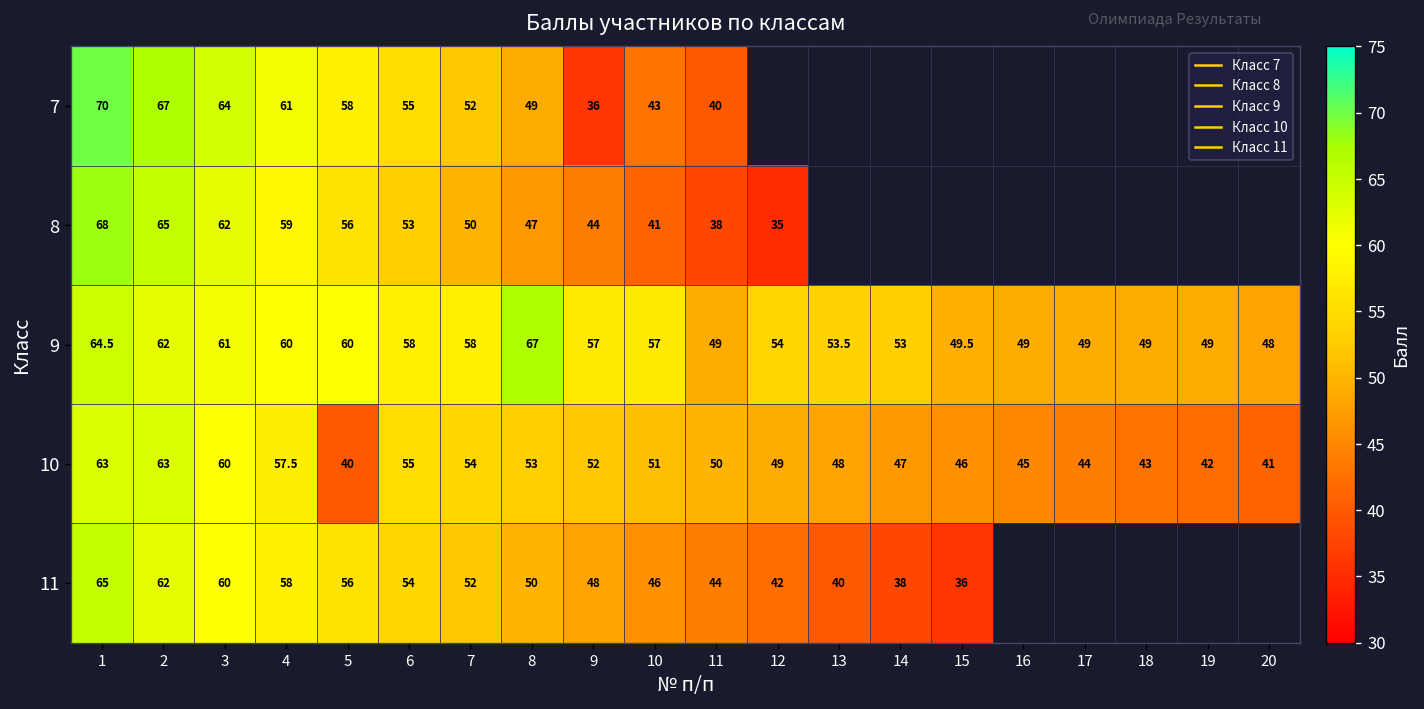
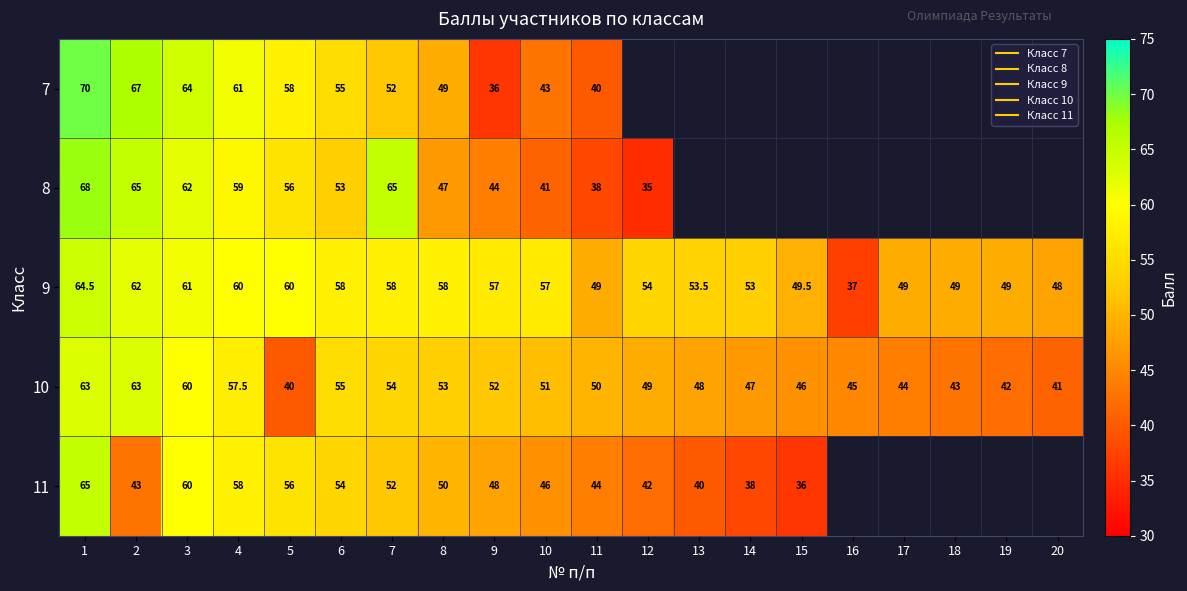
  {
    "7": {
      "1": 70,
      "2": 67,
      "3": 64,
      "4": 61,
      "5": 58,
      "6": 55,
      "7": 52,
      "8": 49,
      "9": 36,
      "10": 43,
      "11": 40
    },
    "8": {
      "1": 68,
      "2": 65,
      "3": 62,
      "4": 59,
      "5": 56,
      "6": 53,
-     "7": 50,
+     "7": 65,
      "8": 47,
      "9": 44,
      "10": 41,
      "11": 38,
      "12": 35
    },
    "9": {
      "1": 64.5,
      "2": 62,
      "3": 61,
      "4": 60,
      "5": 60,
      "6": 58,
      "7": 58,
-     "8": 67,
+     "8": 58,
      "9": 57,
      "10": 57,
      "11": 49,
      "12": 54,
      "13": 53.5,
      "14": 53,
      "15": 49.5,
-     "16": 49,
+     "16": 37,
      "17": 49,
      "18": 49,
      "19": 49,
      "20": 48
    },
    "10": {
      "1": 63,
      "2": 63,
      "3": 60,
      "4": 57.5,
      "5": 40,
      "6": 55,
      "7": 54,
      "8": 53,
      "9": 52,
      "10": 51,
      "11": 50,
      "12": 49,
      "13": 48,
      "14": 47,
      "15": 46,
      "16": 45,
      "17": 44,
      "18": 43,
      "19": 42,
      "20": 41
    },
    "11": {
      "1": 65,
-     "2": 62,
+     "2": 43,
      "3": 60,
      "4": 58,
      "5": 56,
      "6": 54,
      "7": 52,
      "8": 50,
      "9": 48,
      "10": 46,
      "11": 44,
      "12": 42,
      "13": 40,
      "14": 38,
      "15": 36
    }
  }
